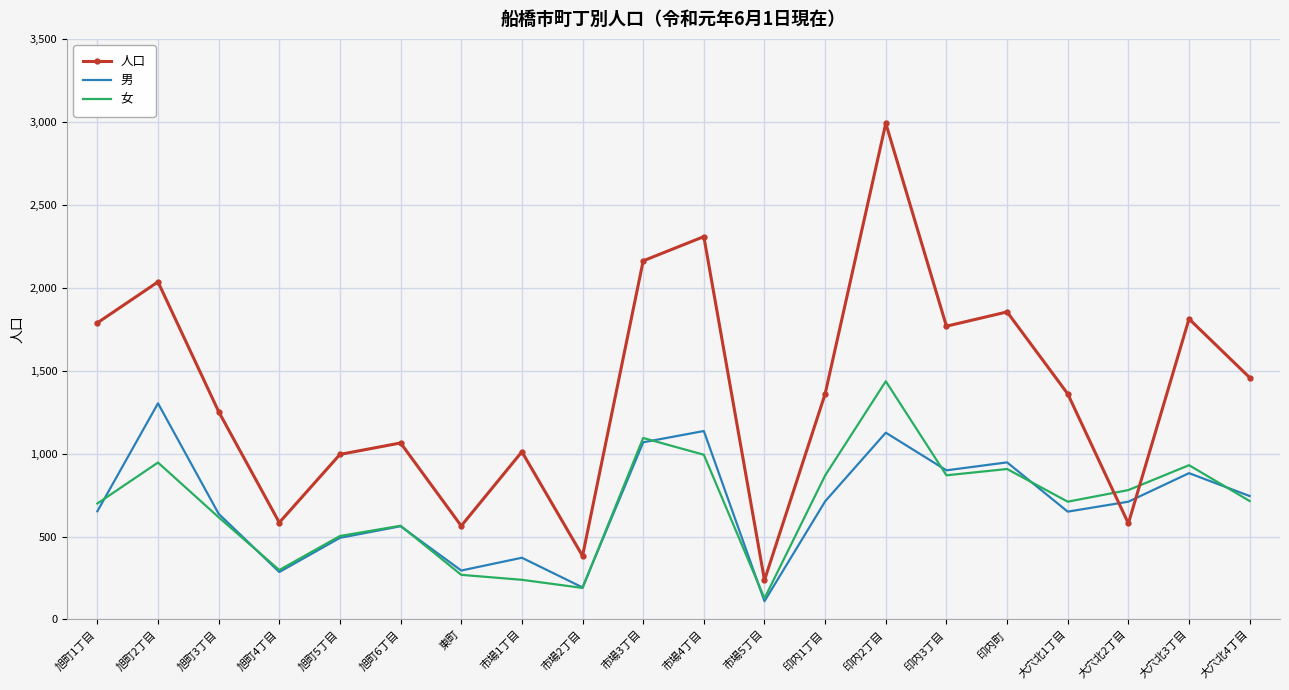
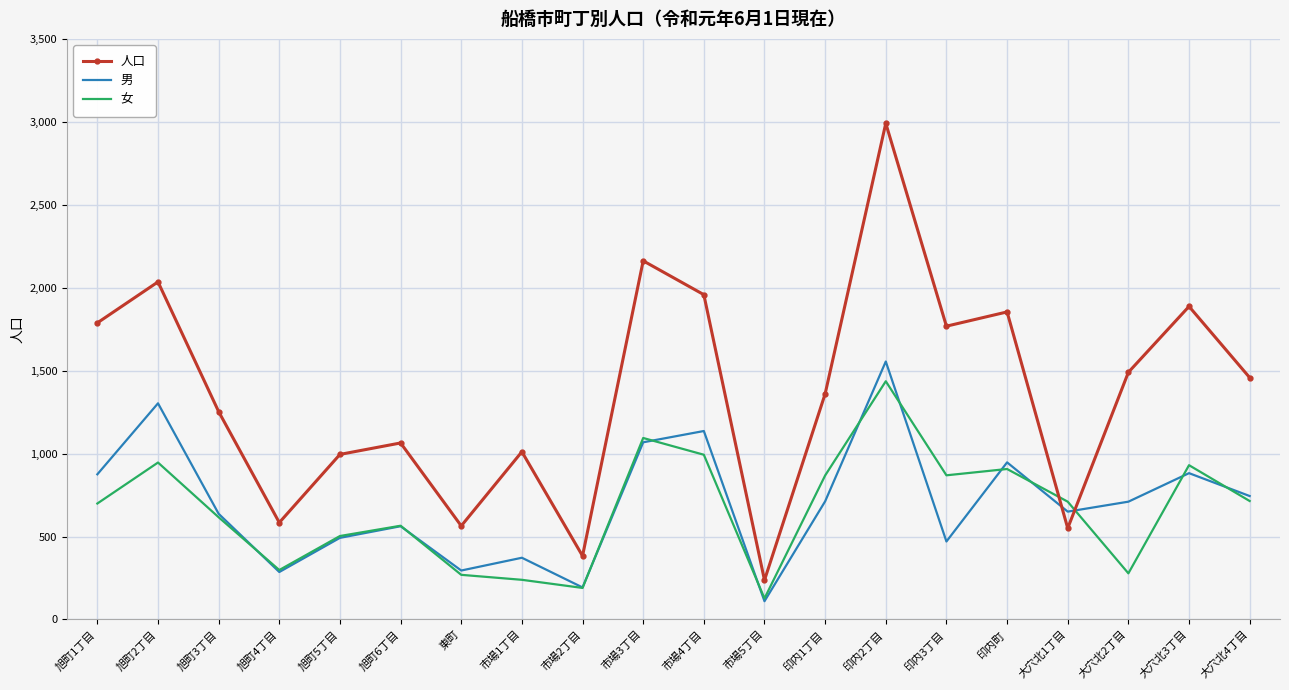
  {
    "人口": {
      "旭町1丁目": "1,790",
      "旭町2丁目": "2,040",
      "旭町3丁目": "1,250",
      "旭町4丁目": "580",
      "旭町5丁目": "1,000",
      "旭町6丁目": "1,060",
      "東町": "560",
      "市場1丁目": "1,010",
      "市場2丁目": "380",
      "市場3丁目": "2,160",
-     "市場4丁目": "2,310",
+     "市場4丁目": "1,960",
      "市場5丁目": "240",
      "印内1丁目": "1,360",
      "印内2丁目": "2,990",
      "印内3丁目": "1,770",
      "印内町": "1,850",
-     "大穴北1丁目": "1,360",
-     "大穴北2丁目": "580",
-     "大穴北3丁目": "1,810",
+     "大穴北1丁目": "550",
+     "大穴北2丁目": "1,490",
+     "大穴北3丁目": "1,890",
      "大穴北4丁目": "1,460"
    },
    "男": {
-     "旭町1丁目": "650",
+     "旭町1丁目": "880",
      "旭町2丁目": "1,300",
      "旭町3丁目": "640",
      "東町": "300",
      "市場1丁目": "370",
      "市場3丁目": "1,070",
      "市場4丁目": "1,140",
      "市場5丁目": "110",
      "印内1丁目": "710",
-     "印内2丁目": "1,130",
-     "印内3丁目": "900",
+     "印内2丁目": "1,560",
+     "印内3丁目": "470",
      "印内町": "950",
      "大穴北1丁目": "650",
      "大穴北2丁目": "710",
      "大穴北3丁目": "880",
      "大穴北4丁目": "740"
    },
    "女": {
      "旭町1丁目": "700",
      "旭町2丁目": "950",
      "旭町3丁目": "620",
      "東町": "270",
      "市場1丁目": "240",
      "市場3丁目": "1,090",
      "市場4丁目": "990",
      "市場5丁目": "130",
      "印内1丁目": "870",
      "印内2丁目": "1,440",
      "印内3丁目": "870",
      "印内町": "910",
      "大穴北1丁目": "710",
-     "大穴北2丁目": "780",
+     "大穴北2丁目": "280",
      "大穴北3丁目": "930",
      "大穴北4丁目": "710"
    }
  }
